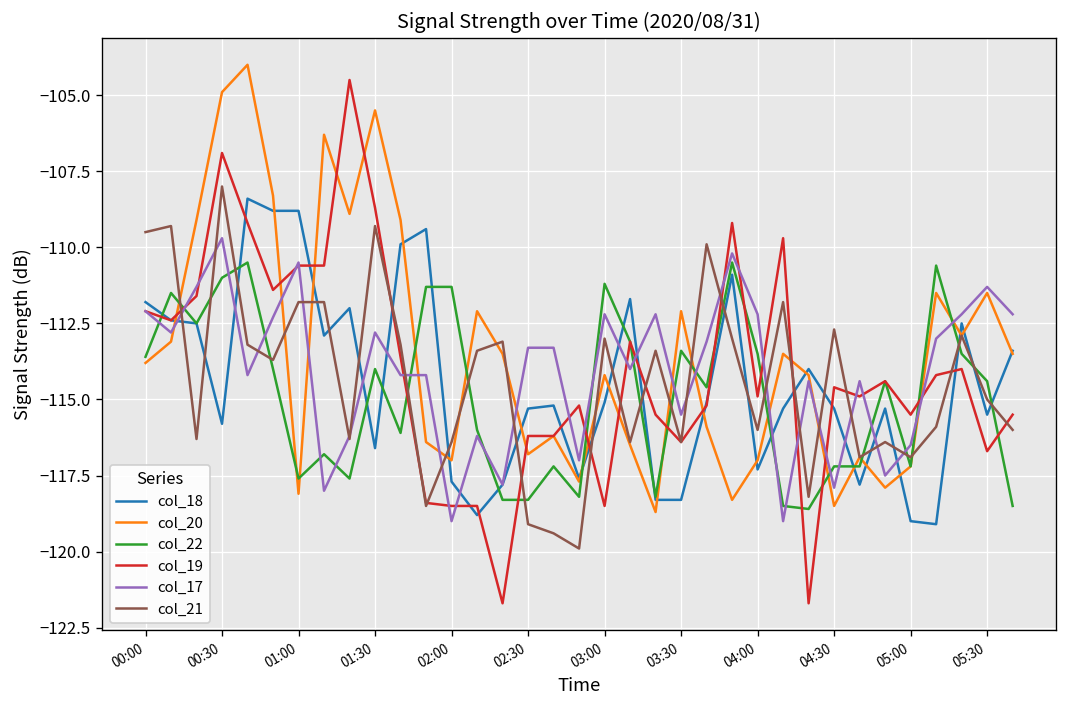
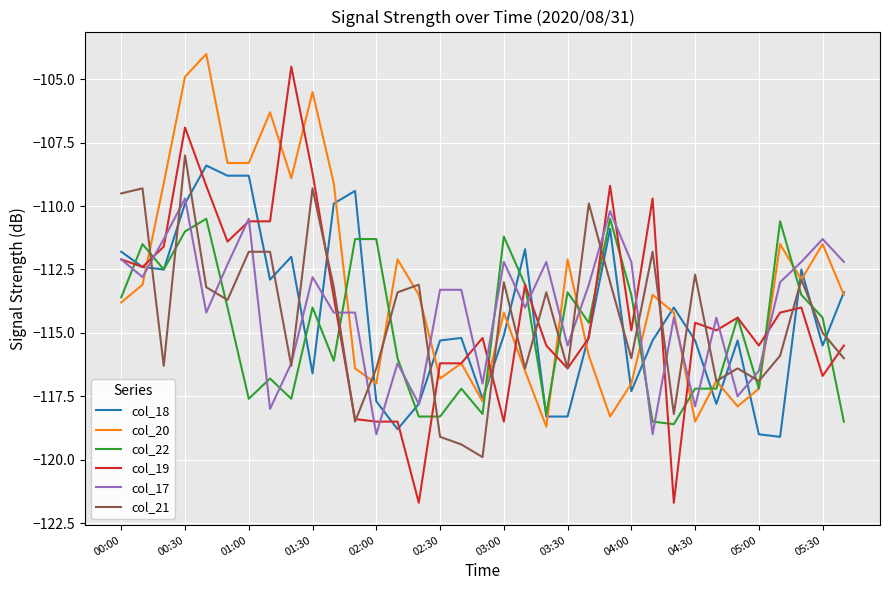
  {
    "col_18": {
      "00:00": -111.8,
-     "00:30": -115.8,
+     "00:30": -109.9,
      "01:00": -108.8,
      "01:30": -116.6,
      "02:00": -117.7,
      "02:30": -115.3,
      "03:00": -115.1,
      "03:30": -118.3,
      "04:00": -117.3,
      "04:30": -115.3,
      "05:00": -119.0,
      "05:30": -115.5
    },
    "col_20": {
      "00:00": -113.8,
      "00:30": -104.9,
-     "01:00": -118.1,
+     "01:00": -108.3,
      "01:30": -105.5,
      "02:00": -117.0,
      "02:30": -116.8,
      "03:00": -114.2,
      "03:30": -112.1,
      "04:00": -117.0,
      "04:30": -118.5,
      "05:30": -111.5
    },
    "col_22": {
      "00:00": -113.6,
      "00:30": -111.0,
      "01:00": -117.6,
      "01:30": -114.0,
      "02:00": -111.3,
      "02:30": -118.3,
      "03:00": -111.2,
      "03:30": -113.4,
      "04:00": -113.5,
      "04:30": -117.2,
      "05:30": -114.4
    },
    "col_19": {
      "00:30": -106.9,
      "01:30": -108.7,
      "02:00": -118.5,
      "02:30": -116.2,
      "03:00": -118.5,
      "04:00": -114.9,
      "04:30": -114.6,
      "05:00": -115.5,
      "05:30": -116.7
    },
    "col_17": {
      "00:30": -109.7,
      "01:30": -112.8,
      "02:00": -119.0,
      "02:30": -113.3,
      "03:00": -112.2,
      "03:30": -115.5,
      "04:00": -112.2,
      "04:30": -117.9,
      "05:00": -116.5,
      "05:30": -111.3
    },
    "col_21": {
      "00:00": -109.5,
      "00:30": -108.0,
      "01:00": -111.8,
      "01:30": -109.3,
      "02:00": -116.4,
      "02:30": -119.1,
      "03:00": -113.0,
      "04:00": -116.0,
      "04:30": -112.7,
      "05:00": -116.9,
      "05:30": -115.0
    }
  }
